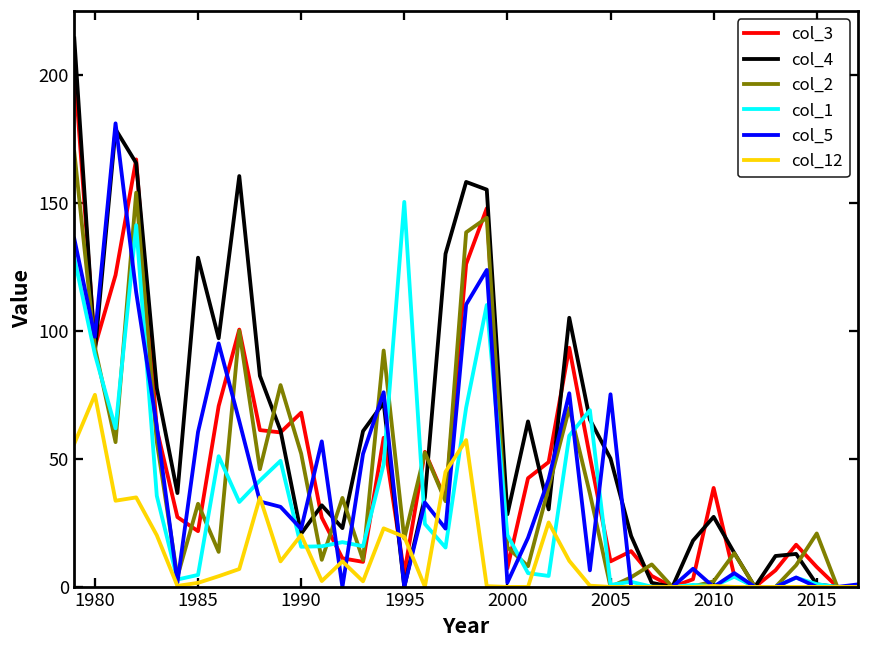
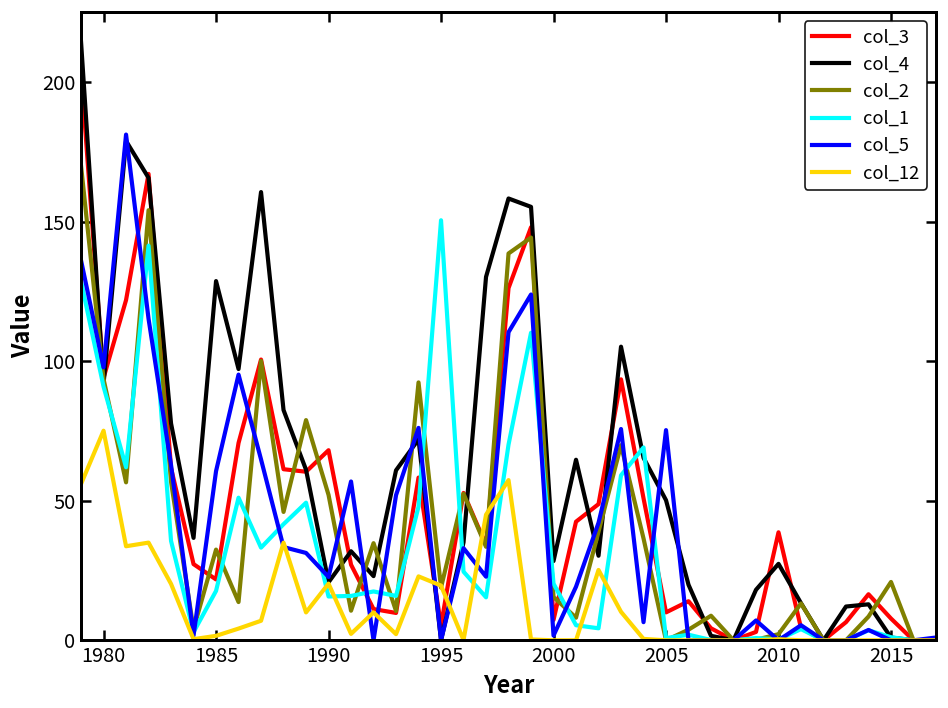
  {
    "col_3": {
      "1985": 22,
      "1990": 68,
      "1995": 5,
      "2000": 7,
      "2005": 10,
      "2010": 39,
      "2015": 8
    },
    "col_4": {
      "1985": 129,
      "2000": 28,
      "2005": 50,
      "2010": 27
    },
    "col_2": {
      "1985": 33,
      "1990": 52,
      "2000": 16,
      "2010": 2,
      "2015": 21
    },
    "col_1": {
-     "1985": 5,
+     "1985": 18,
      "1990": 16,
      "1995": 151,
      "2000": 20
    },
    "col_5": {
      "1980": 98,
      "1985": 61,
      "1990": 23,
      "2000": 2,
      "2005": 75
    },
    "col_12": {
      "1980": 75,
      "1985": 2,
      "2000": 0
    }
  }
